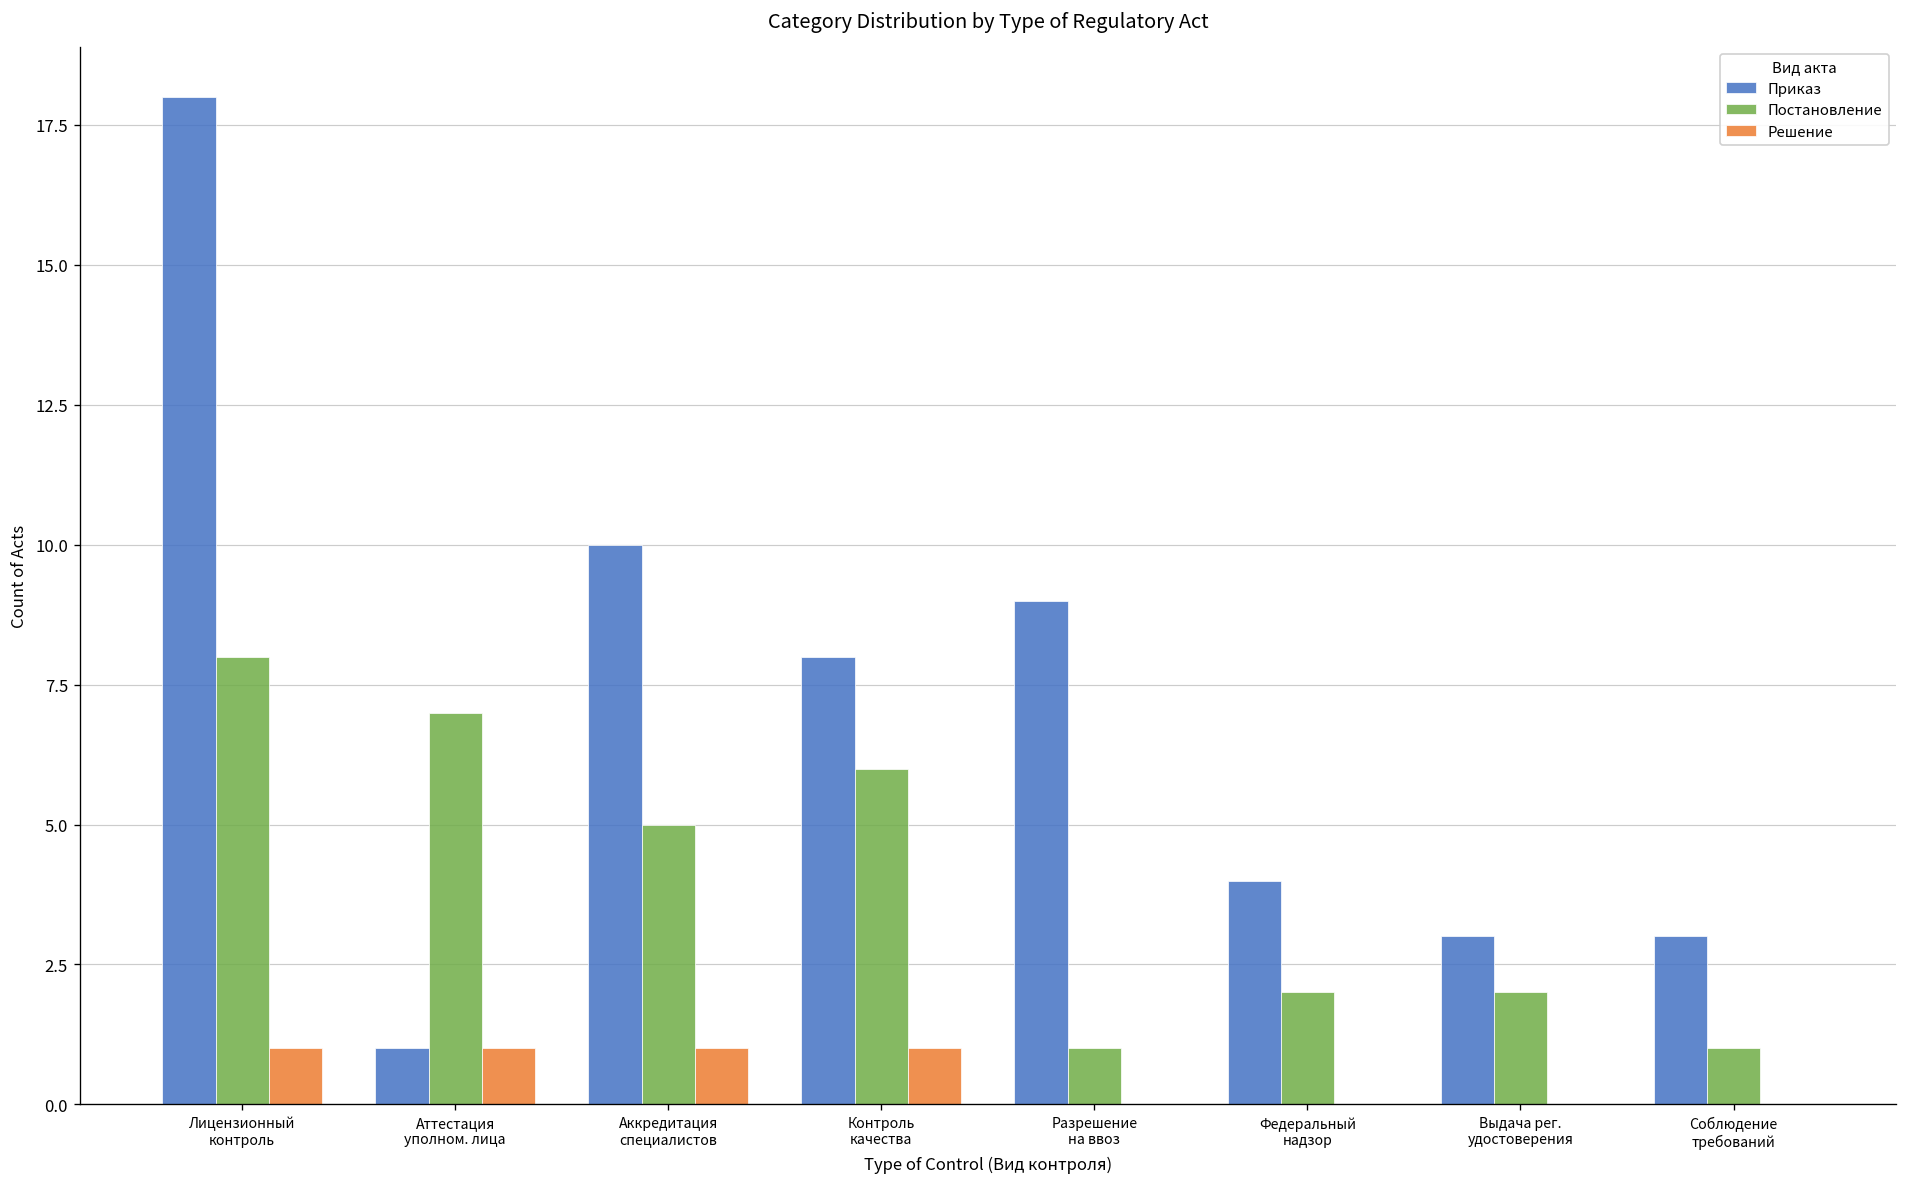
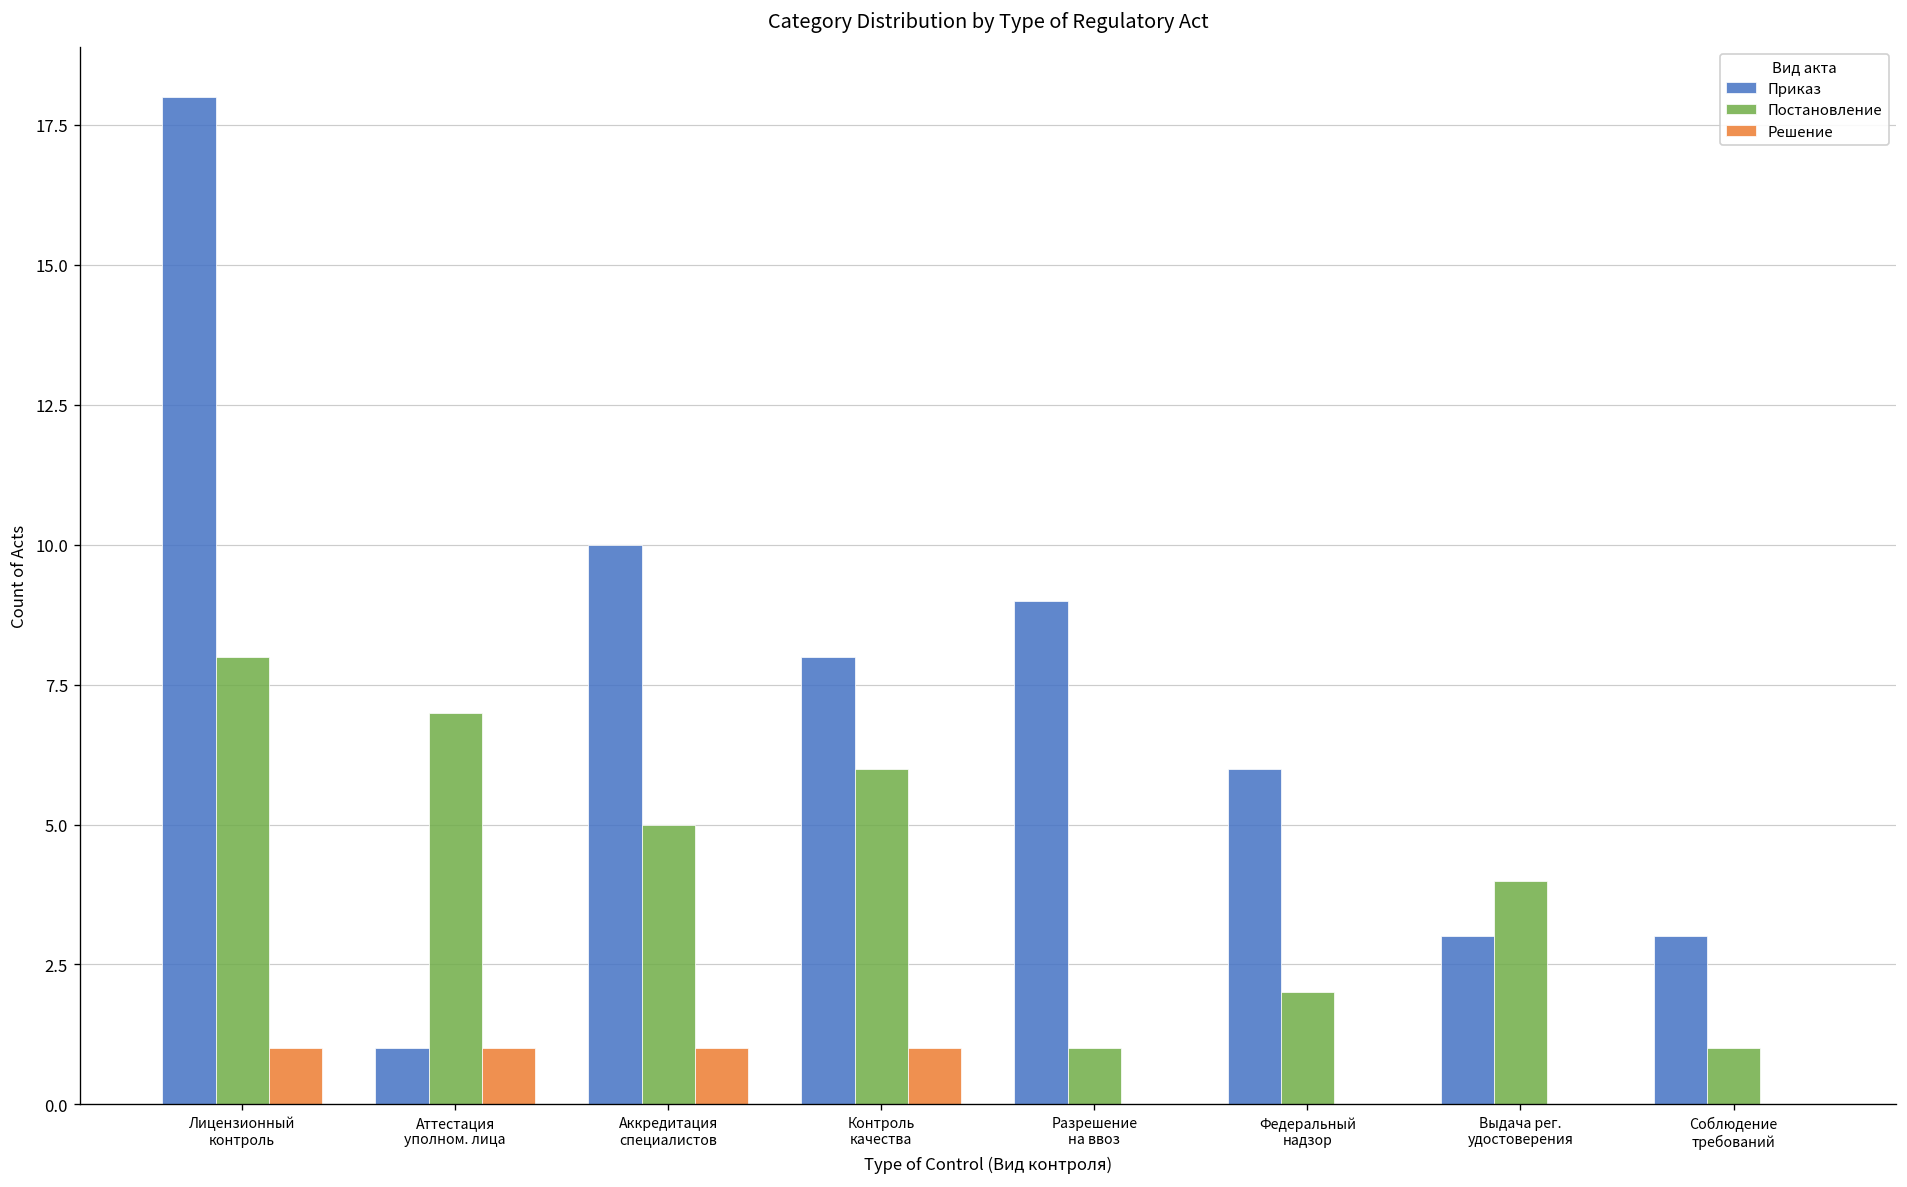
  {
    "Приказ": {
      "Лицензионный контроль": 18,
      "Аттестация уполном. лица": 1,
      "Аккредитация специалистов": 10,
      "Контроль качества": 8,
      "Разрешение на ввоз": 9,
-     "Федеральный надзор": 4,
+     "Федеральный надзор": 6,
      "Выдача рег. удостоверения": 3,
      "Соблюдение требований": 3
    },
    "Постановление": {
      "Лицензионный контроль": 8,
      "Аттестация уполном. лица": 7,
      "Аккредитация специалистов": 5,
      "Контроль качества": 6,
      "Разрешение на ввоз": 1,
      "Федеральный надзор": 2,
-     "Выдача рег. удостоверения": 2,
+     "Выдача рег. удостоверения": 4,
      "Соблюдение требований": 1
    },
    "Решение": {
      "Лицензионный контроль": 1,
      "Аттестация уполном. лица": 1,
      "Аккредитация специалистов": 1,
      "Контроль качества": 1,
      "Разрешение на ввоз": 0,
      "Федеральный надзор": 0,
      "Выдача рег. удостоверения": 0,
      "Соблюдение требований": 0
    }
  }
